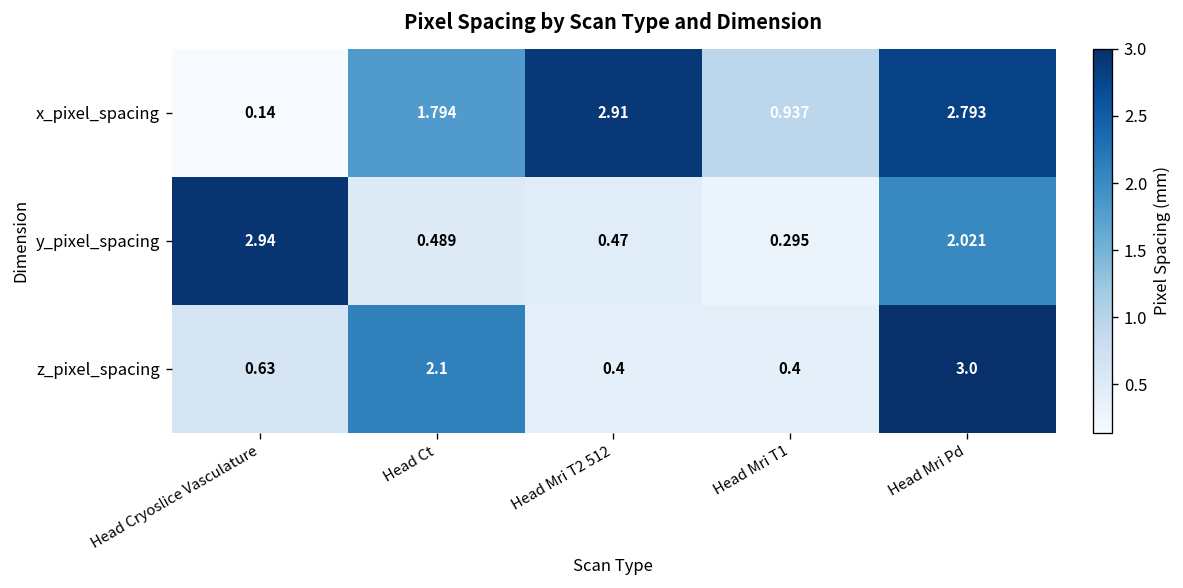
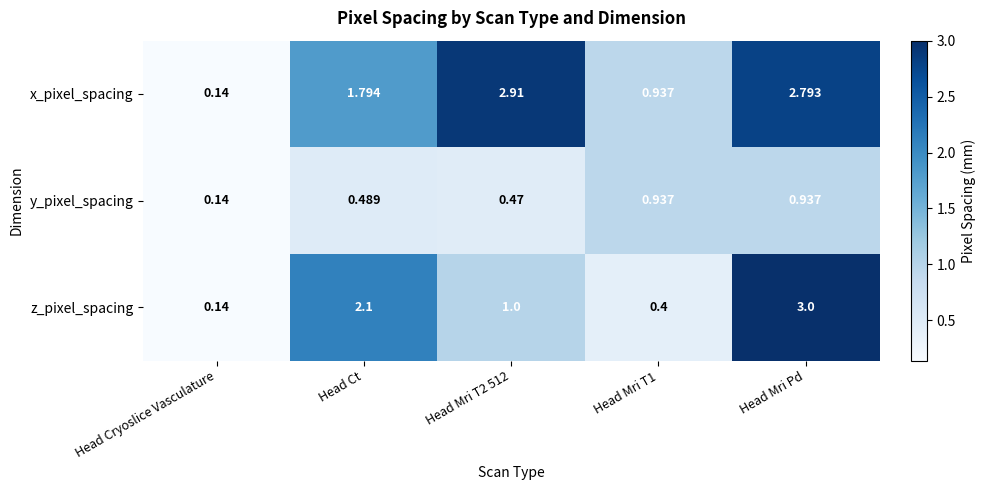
  {
    "x_pixel_spacing": {
      "Head Cryoslice Vasculature": 0.14,
      "Head Ct": 1.794,
      "Head Mri T2 512": 2.91,
      "Head Mri T1": 0.937,
      "Head Mri Pd": 2.793
    },
    "y_pixel_spacing": {
-     "Head Cryoslice Vasculature": 2.94,
+     "Head Cryoslice Vasculature": 0.14,
      "Head Ct": 0.489,
      "Head Mri T2 512": 0.47,
-     "Head Mri T1": 0.295,
-     "Head Mri Pd": 2.021
+     "Head Mri T1": 0.937,
+     "Head Mri Pd": 0.937
    },
    "z_pixel_spacing": {
-     "Head Cryoslice Vasculature": 0.63,
+     "Head Cryoslice Vasculature": 0.14,
      "Head Ct": 2.1,
-     "Head Mri T2 512": 0.4,
+     "Head Mri T2 512": 1.0,
      "Head Mri T1": 0.4,
      "Head Mri Pd": 3.0
    }
  }
